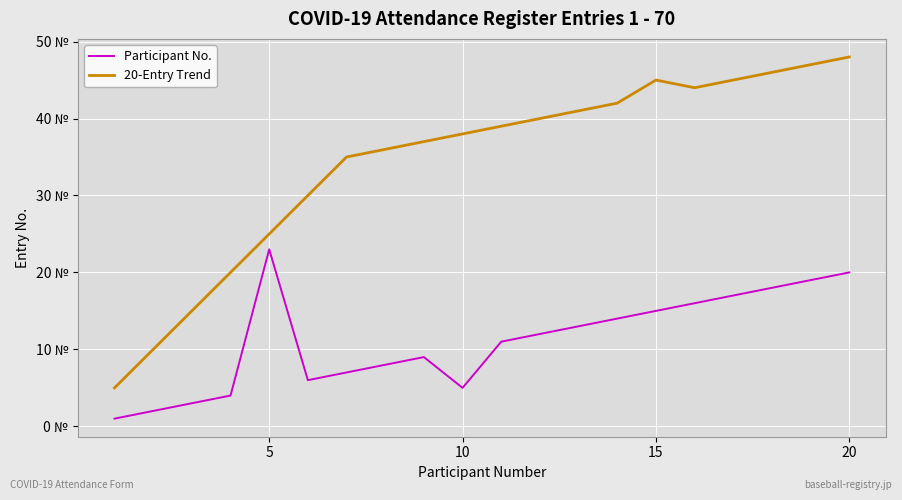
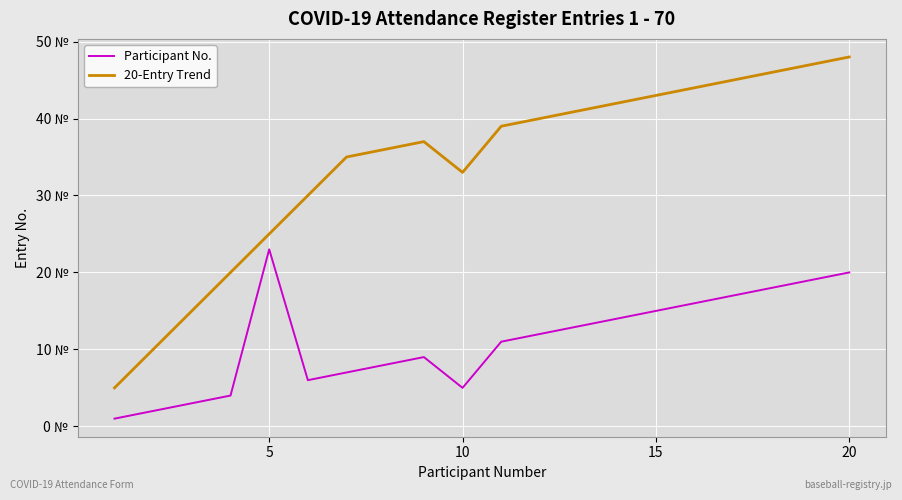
  {
    "Participant No.": {
      "5": "23 №",
      "10": "5 №",
      "15": "15 №",
      "20": "20 №"
    },
    "20-Entry Trend": {
      "5": "25 №",
-     "10": "38 №",
-     "15": "45 №",
+     "10": "33 №",
+     "15": "43 №",
      "20": "48 №"
    }
  }
